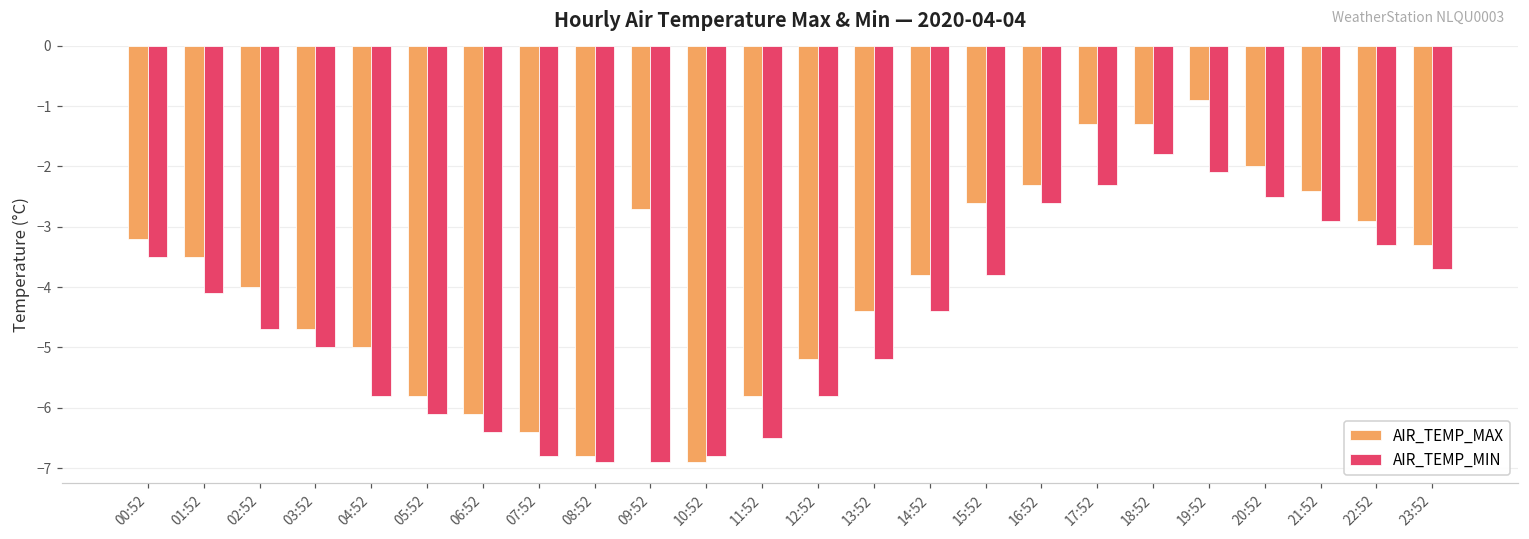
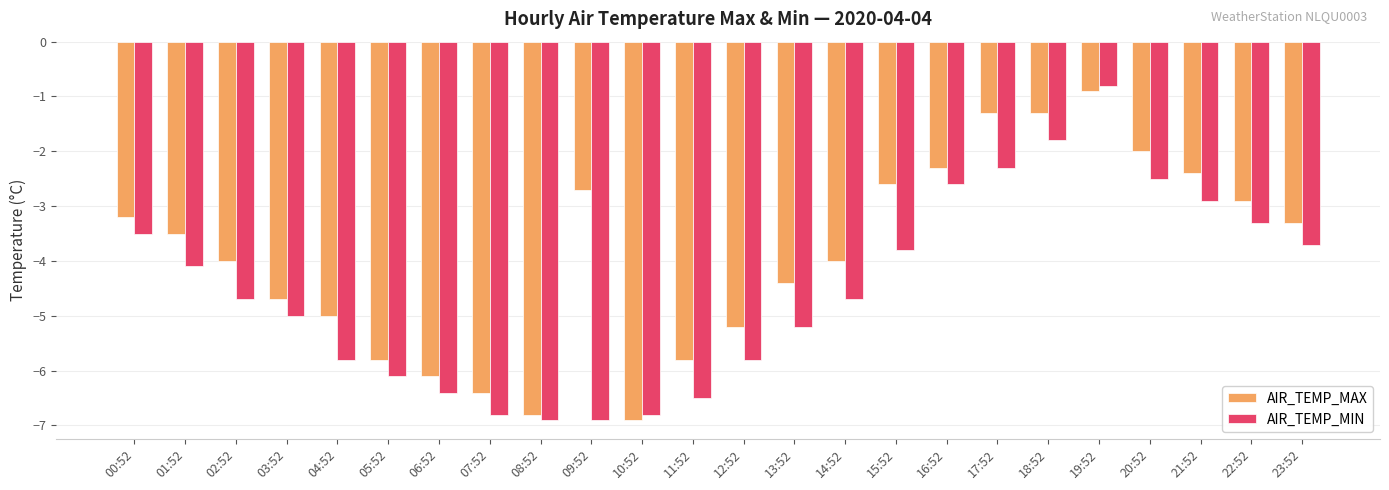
  {
    "AIR_TEMP_MAX": {
      "00:52": -3.2,
      "01:52": -3.5,
      "02:52": -4.0,
      "03:52": -4.7,
      "04:52": -5.0,
      "05:52": -5.8,
      "06:52": -6.1,
      "07:52": -6.4,
      "08:52": -6.8,
      "09:52": -2.7,
      "10:52": -6.9,
      "11:52": -5.8,
      "12:52": -5.2,
      "13:52": -4.4,
-     "14:52": -3.8,
+     "14:52": -4.0,
      "15:52": -2.6,
      "16:52": -2.3,
      "17:52": -1.3,
      "18:52": -1.3,
      "19:52": -0.9,
      "20:52": -2.0,
      "21:52": -2.4,
      "22:52": -2.9,
      "23:52": -3.3
    },
    "AIR_TEMP_MIN": {
      "00:52": -3.5,
      "01:52": -4.1,
      "02:52": -4.7,
      "03:52": -5.0,
      "04:52": -5.8,
      "05:52": -6.1,
      "06:52": -6.4,
      "07:52": -6.8,
      "08:52": -6.9,
      "09:52": -6.9,
      "10:52": -6.8,
      "11:52": -6.5,
      "12:52": -5.8,
      "13:52": -5.2,
-     "14:52": -4.4,
+     "14:52": -4.7,
      "15:52": -3.8,
      "16:52": -2.6,
      "17:52": -2.3,
      "18:52": -1.8,
-     "19:52": -2.1,
+     "19:52": -0.8,
      "20:52": -2.5,
      "21:52": -2.9,
      "22:52": -3.3,
      "23:52": -3.7
    }
  }
